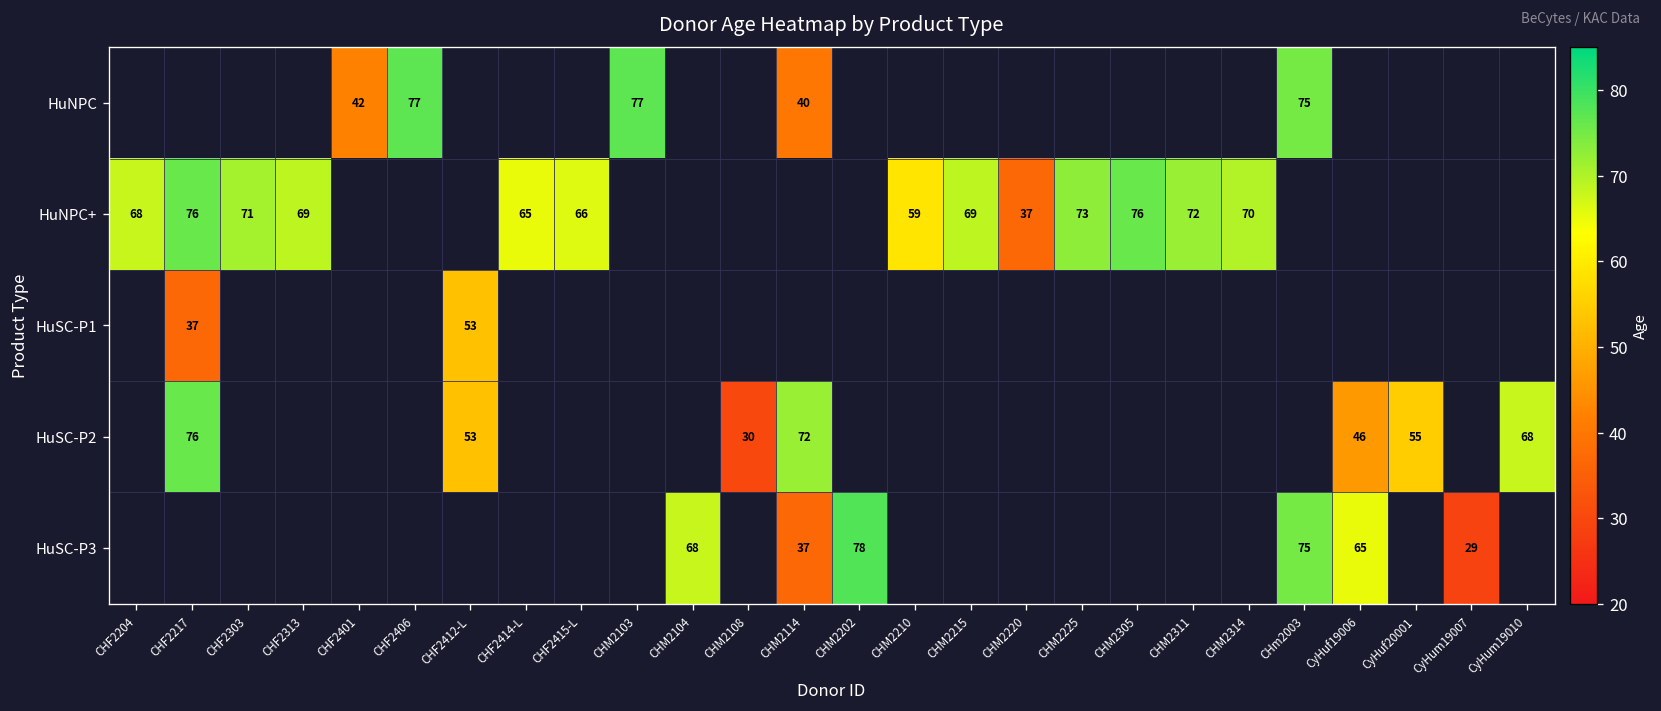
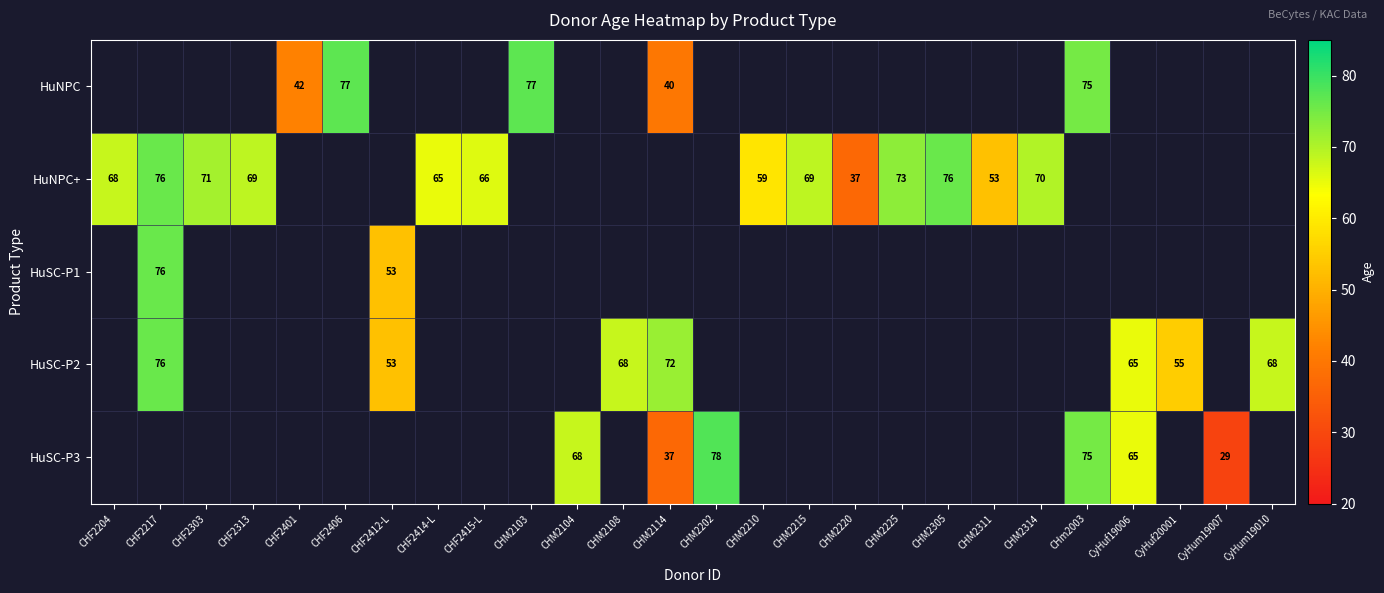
  {
    "HuNPC": {
      "CHF2401": 42,
      "CHF2406": 77,
      "CHM2103": 77,
      "CHM2114": 40,
      "CHm2003": 75
    },
    "HuNPC+": {
      "CHF2204": 68,
      "CHF2217": 76,
      "CHF2303": 71,
      "CHF2313": 69,
      "CHF2414-L": 65,
      "CHF2415-L": 66,
      "CHM2210": 59,
      "CHM2215": 69,
      "CHM2220": 37,
      "CHM2225": 73,
      "CHM2305": 76,
-     "CHM2311": 72,
+     "CHM2311": 53,
      "CHM2314": 70
    },
    "HuSC-P1": {
-     "CHF2217": 37,
+     "CHF2217": 76,
      "CHF2412-L": 53
    },
    "HuSC-P2": {
      "CHF2217": 76,
      "CHF2412-L": 53,
-     "CHM2108": 30,
+     "CHM2108": 68,
      "CHM2114": 72,
-     "CyHuf19006": 46,
+     "CyHuf19006": 65,
      "CyHuf20001": 55,
      "CyHum19010": 68
    },
    "HuSC-P3": {
      "CHM2104": 68,
      "CHM2114": 37,
      "CHM2202": 78,
      "CHm2003": 75,
      "CyHuf19006": 65,
      "CyHum19007": 29
    }
  }
